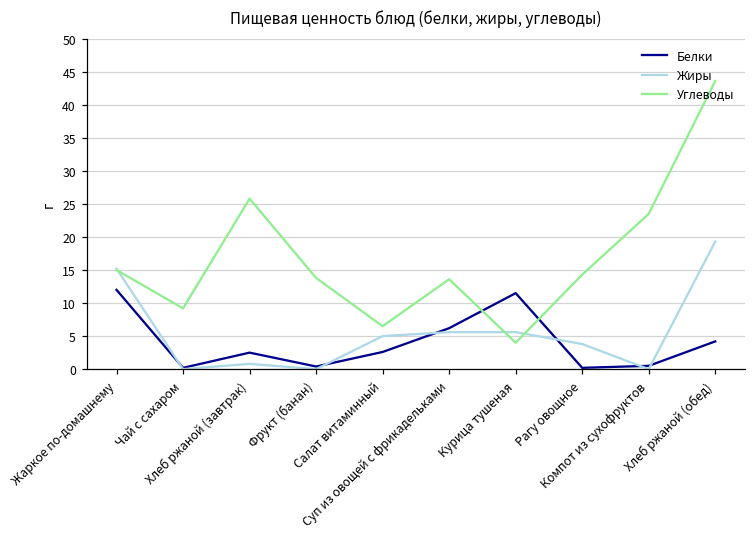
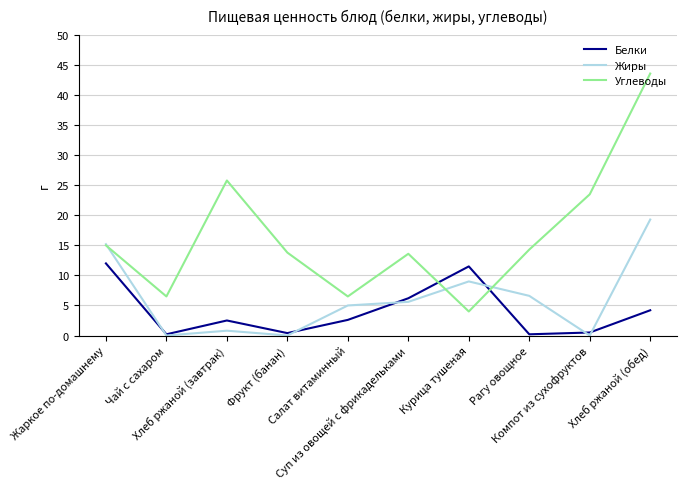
  {
    "Белки": {
      "Жаркое по-домашнему": 12,
      "Хлеб ржаной (завтрак)": 3,
      "Салат витаминный": 3,
      "Суп из овощей с фрикадельками": 6,
      "Курица тушеная": 12,
      "Рагу овощное": 0,
      "Компот из сухофруктов": 1,
      "Хлеб ржаной (обед)": 4
    },
    "Жиры": {
      "Хлеб ржаной (завтрак)": 1,
      "Салат витаминный": 5,
      "Суп из овощей с фрикадельками": 6,
-     "Курица тушеная": 6,
-     "Рагу овощное": 4,
+     "Курица тушеная": 9,
+     "Рагу овощное": 7,
      "Компот из сухофруктов": 0,
      "Хлеб ржаной (обед)": 19
    },
    "Углеводы": {
-     "Чай с сахаром": 9,
+     "Чай с сахаром": 7,
      "Хлеб ржаной (завтрак)": 26,
      "Фрукт (банан)": 14,
      "Салат витаминный": 7,
      "Суп из овощей с фрикадельками": 14,
      "Курица тушеная": 4,
      "Рагу овощное": 14,
      "Компот из сухофруктов": 24,
      "Хлеб ржаной (обед)": 44
    }
  }
